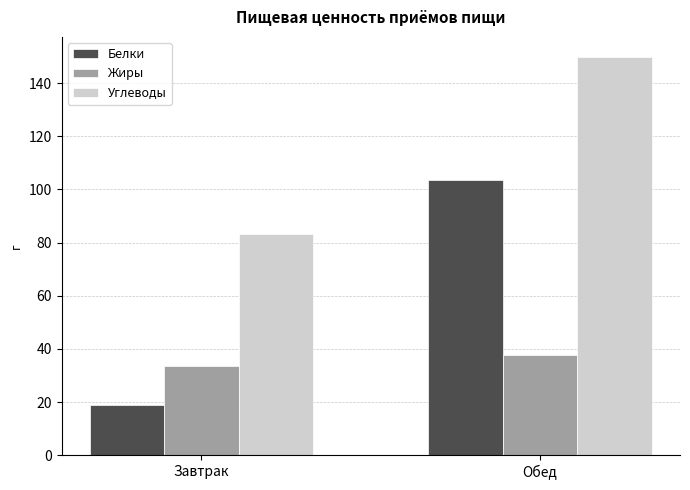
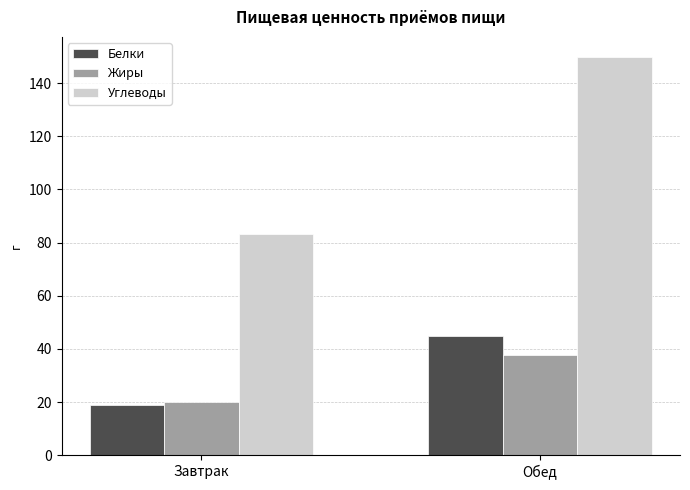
  {
    "Белки": {
      "Завтрак": 19,
-     "Обед": 104
+     "Обед": 45
    },
    "Жиры": {
-     "Завтрак": 34,
+     "Завтрак": 20,
      "Обед": 38
    },
    "Углеводы": {
      "Завтрак": 83,
      "Обед": 150
    }
  }
